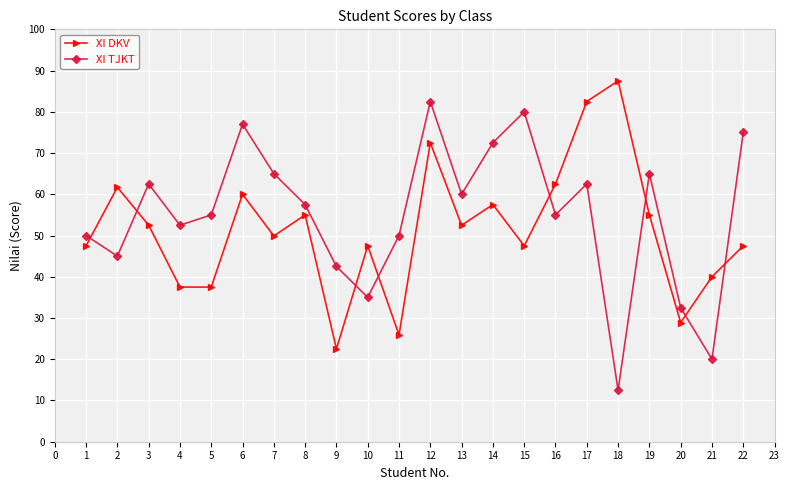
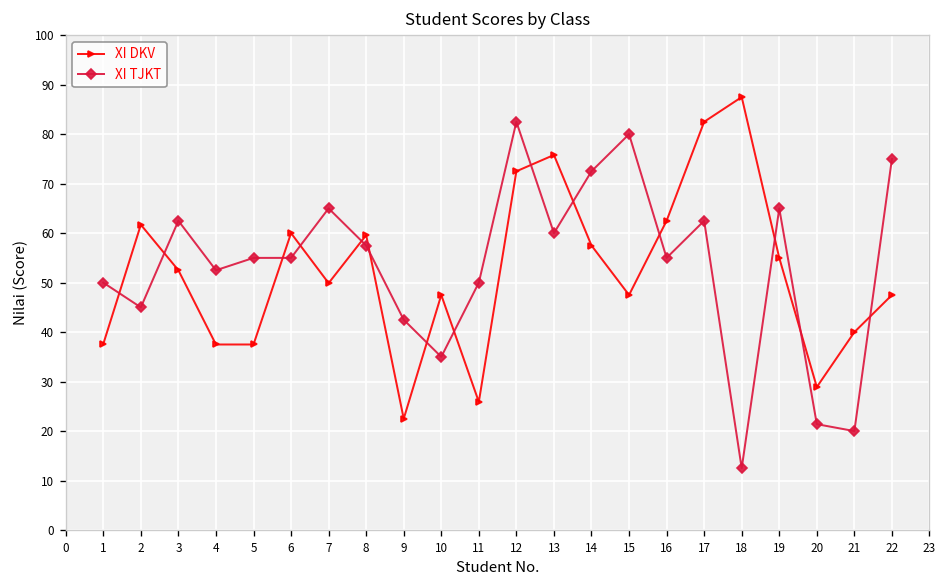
  {
    "XI DKV": {
-     "1": 48,
+     "1": 38,
      "2": 62,
      "3": 53,
      "4": 38,
      "5": 38,
      "6": 60,
      "7": 50,
-     "8": 55,
+     "8": 60,
      "9": 23,
      "10": 48,
      "11": 26,
      "12": 73,
-     "13": 53,
+     "13": 76,
      "14": 58,
      "15": 48,
      "16": 63,
      "17": 83,
      "18": 88,
      "19": 55,
      "20": 29,
      "21": 40,
      "22": 48
    },
    "XI TJKT": {
      "1": 50,
      "2": 45,
      "3": 63,
      "4": 53,
      "5": 55,
-     "6": 77,
+     "6": 55,
      "7": 65,
      "8": 58,
      "9": 43,
      "10": 35,
      "11": 50,
      "12": 83,
      "13": 60,
      "14": 73,
      "15": 80,
      "16": 55,
      "17": 63,
      "18": 13,
      "19": 65,
-     "20": 33,
+     "20": 21,
      "21": 20,
      "22": 75
    }
  }
